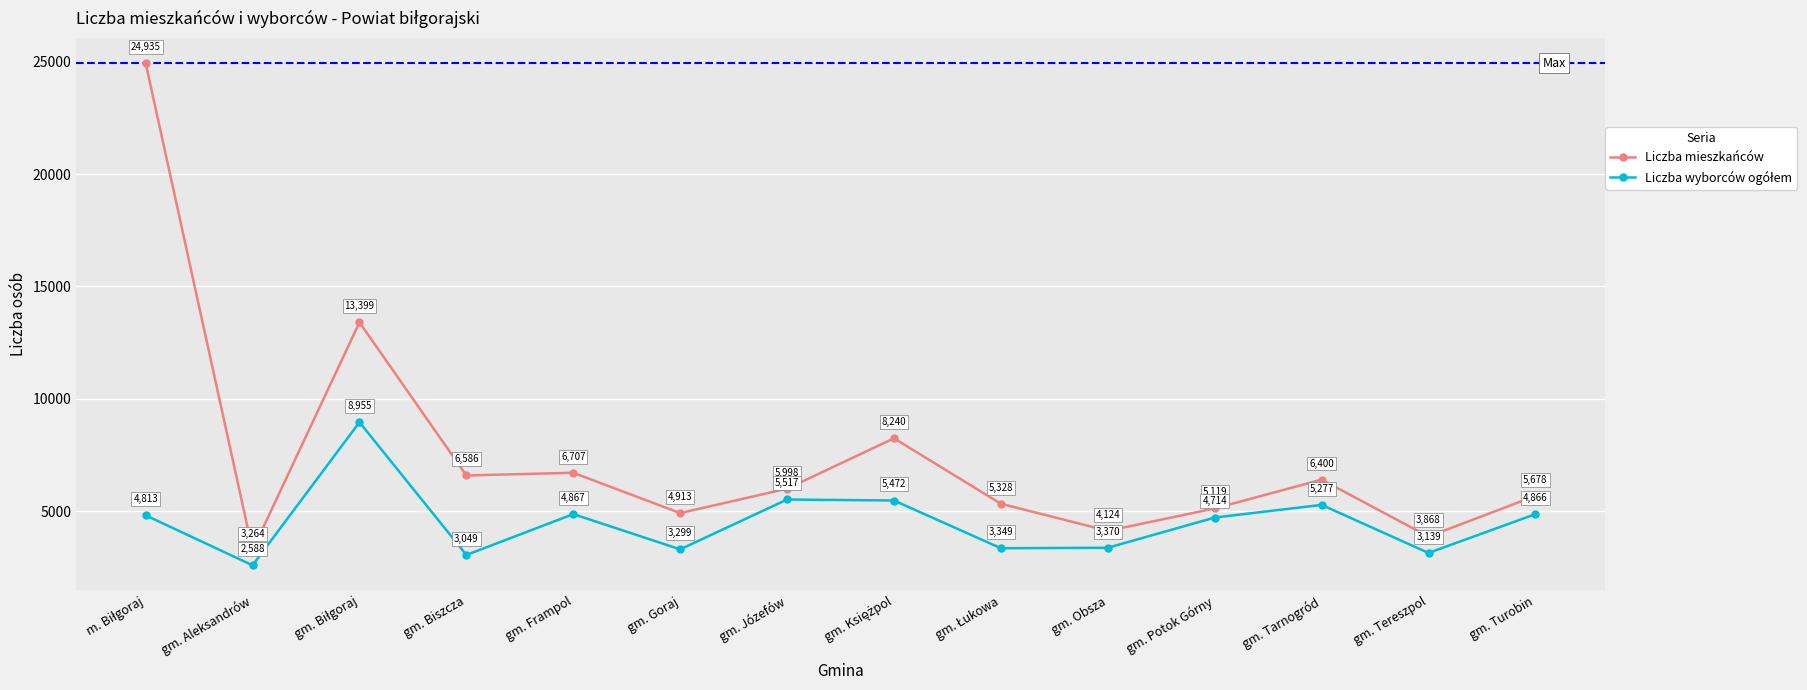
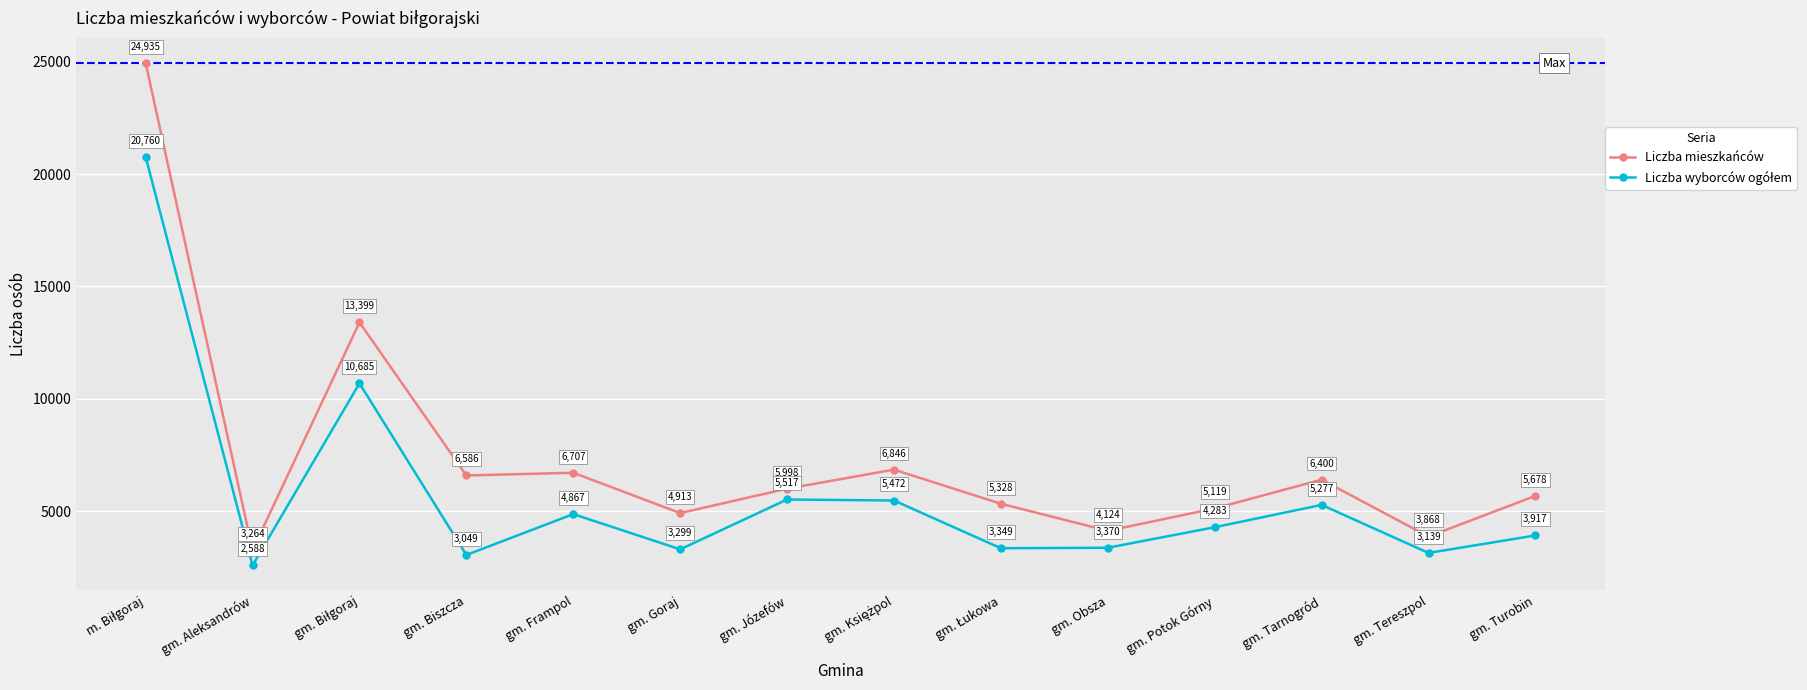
  {
    "Liczba mieszkańców": {
-     "gm. Księżpol": "8,240"
+     "gm. Księżpol": "6,846"
    },
    "Liczba wyborców ogółem": {
-     "m. Biłgoraj": "4,813",
-     "gm. Biłgoraj": "8,955",
-     "gm. Potok Górny": "4,714",
-     "gm. Turobin": "4,866"
+     "m. Biłgoraj": "20,760",
+     "gm. Biłgoraj": "10,685",
+     "gm. Potok Górny": "4,283",
+     "gm. Turobin": "3,917"
    }
  }
